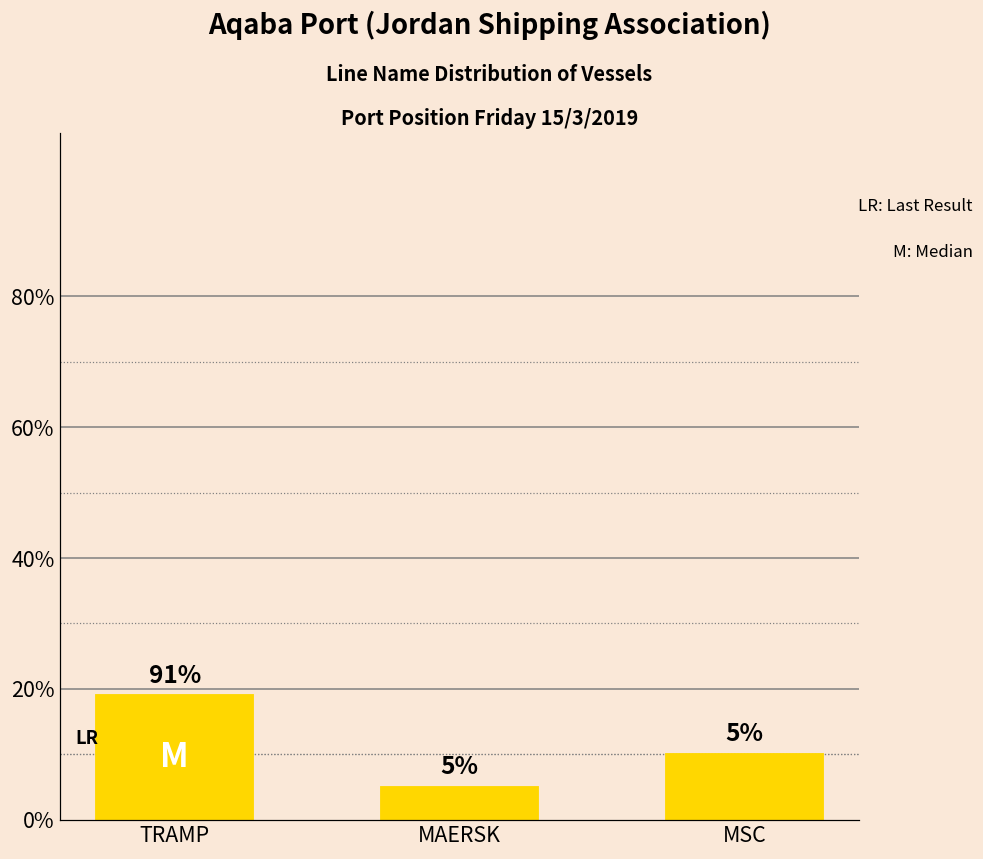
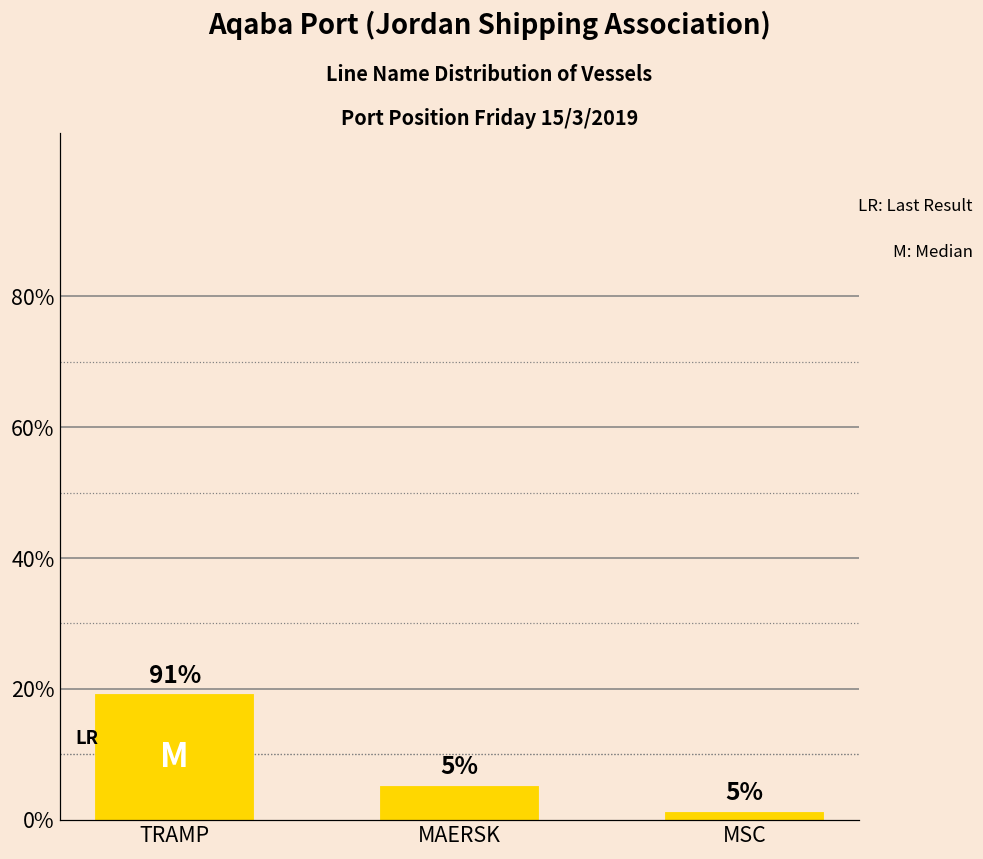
  {
-   "MSC": "10%"
+   "MSC": "1%"
  }
